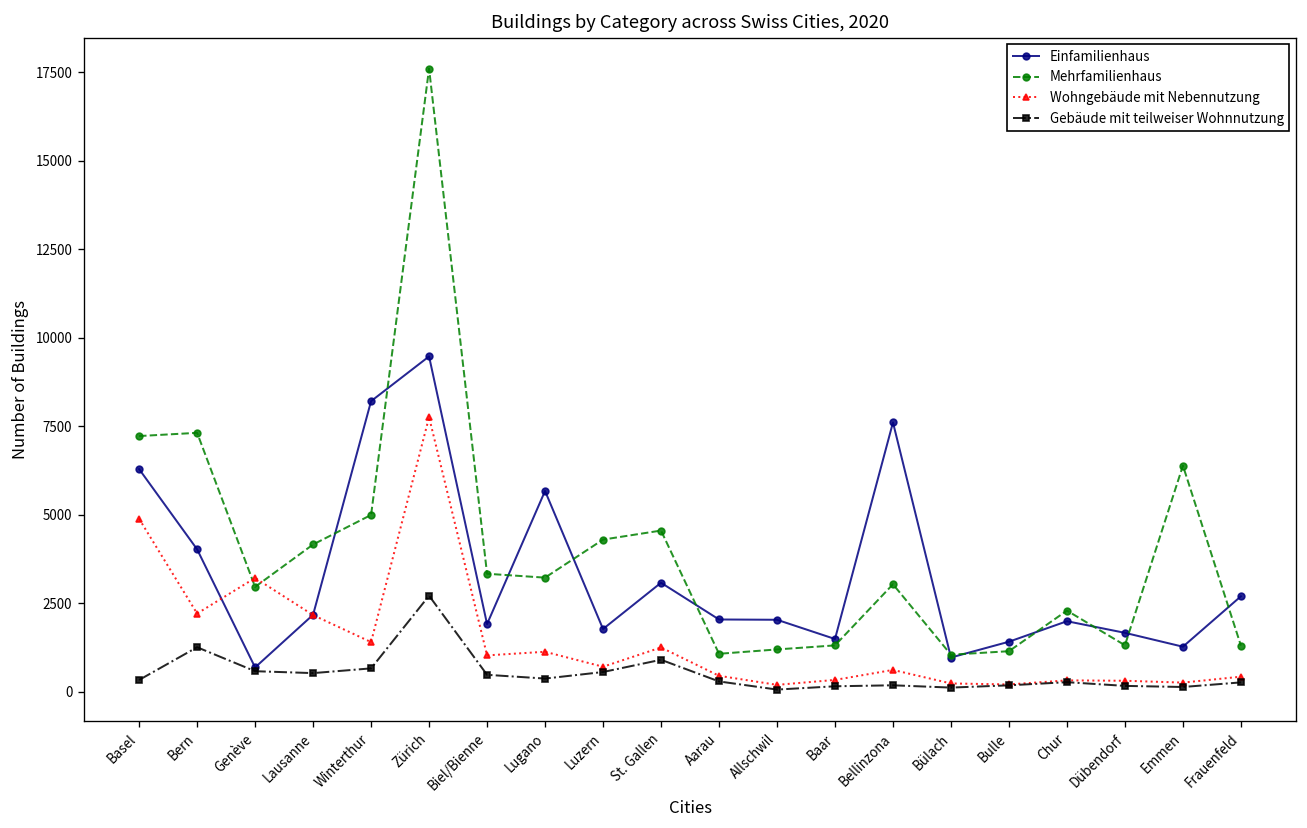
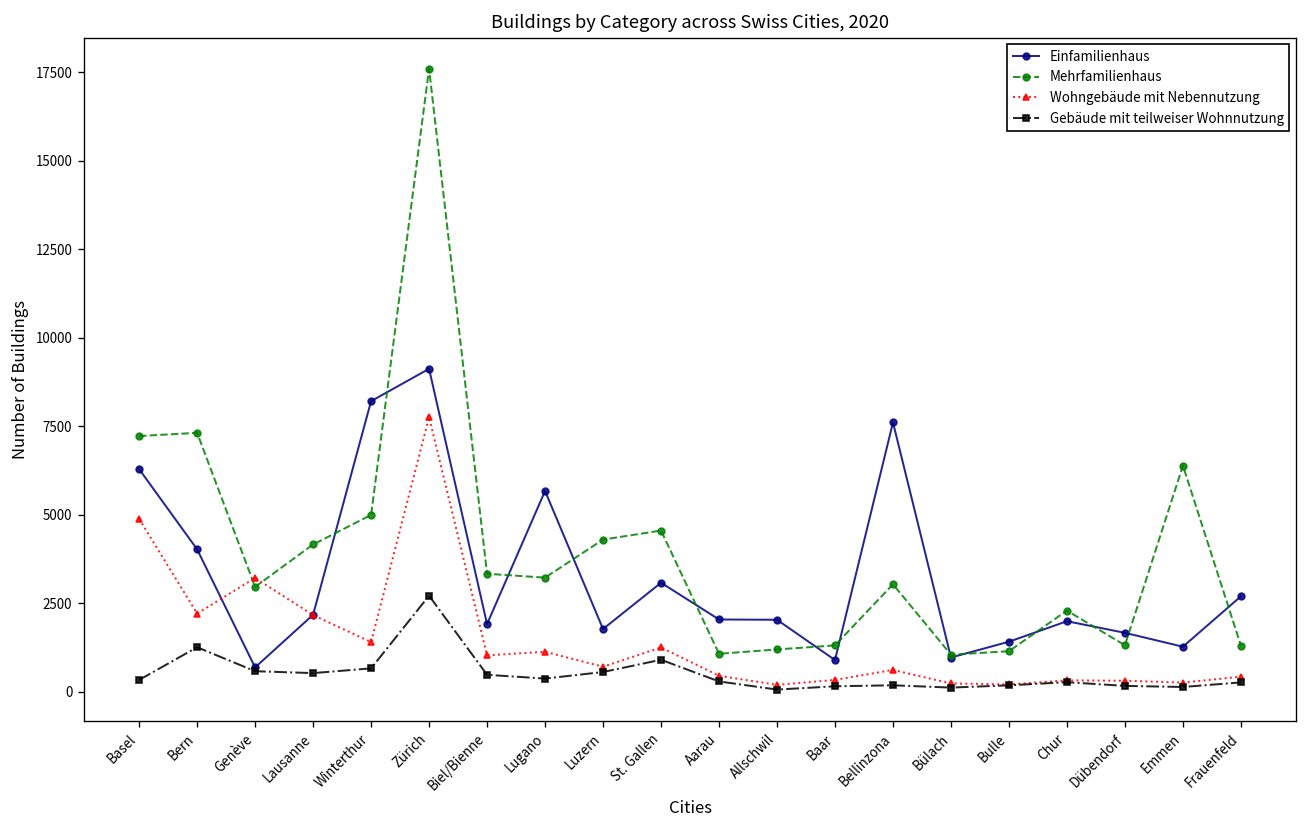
  {
    "Einfamilienhaus": {
      "Basel": 6300,
      "Bern": 4000,
      "Genève": 700,
      "Winterthur": 8200,
-     "Zürich": 9500,
+     "Zürich": 9100,
      "Biel/Bienne": 1900,
      "Lugano": 5700,
      "Luzern": 1800,
      "St. Gallen": 3100,
      "Aarau": 2000,
      "Allschwil": 2000,
-     "Baar": 1500,
+     "Baar": 900,
      "Bellinzona": 7600,
      "Bulle": 1400,
      "Chur": 2000,
      "Dübendorf": 1700,
      "Emmen": 1300,
      "Frauenfeld": 2700
    },
    "Mehrfamilienhaus": {
      "Basel": 7200,
      "Bern": 7300,
      "Genève": 3000,
      "Lausanne": 4200,
      "Winterthur": 5000,
      "Zürich": 17600,
      "Biel/Bienne": 3300,
      "Lugano": 3200,
      "Luzern": 4300,
      "St. Gallen": 4600,
      "Aarau": 1100,
      "Allschwil": 1200,
      "Baar": 1300,
      "Bellinzona": 3000,
      "Bulle": 1100,
      "Chur": 2300,
      "Dübendorf": 1300,
      "Emmen": 6400,
      "Frauenfeld": 1300
    },
    "Wohngebäude mit Nebennutzung": {
      "Basel": 4900,
      "Bern": 2200,
      "Genève": 3200,
      "Winterthur": 1400,
      "Zürich": 7800,
      "Biel/Bienne": 1000,
      "Lugano": 1100,
      "Luzern": 700,
      "St. Gallen": 1300,
      "Aarau": 400,
      "Allschwil": 200,
      "Baar": 300,
      "Bellinzona": 600,
      "Bülach": 200,
      "Dübendorf": 300,
      "Emmen": 300,
      "Frauenfeld": 400
    },
    "Gebäude mit teilweiser Wohnnutzung": {
      "Basel": 300,
      "Bern": 1300,
      "Genève": 600,
      "Lausanne": 500,
      "Winterthur": 700,
      "Zürich": 2700,
      "Biel/Bienne": 500,
      "Lugano": 400,
      "Luzern": 600,
      "St. Gallen": 900,
      "Aarau": 300,
      "Allschwil": 100,
      "Baar": 200,
      "Bellinzona": 200,
      "Bülach": 100,
      "Dübendorf": 200,
      "Emmen": 100,
      "Frauenfeld": 300
    }
  }
